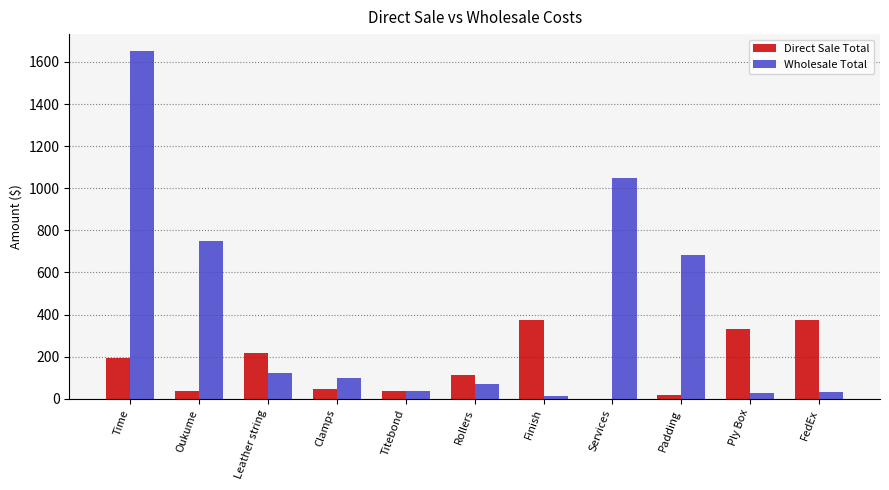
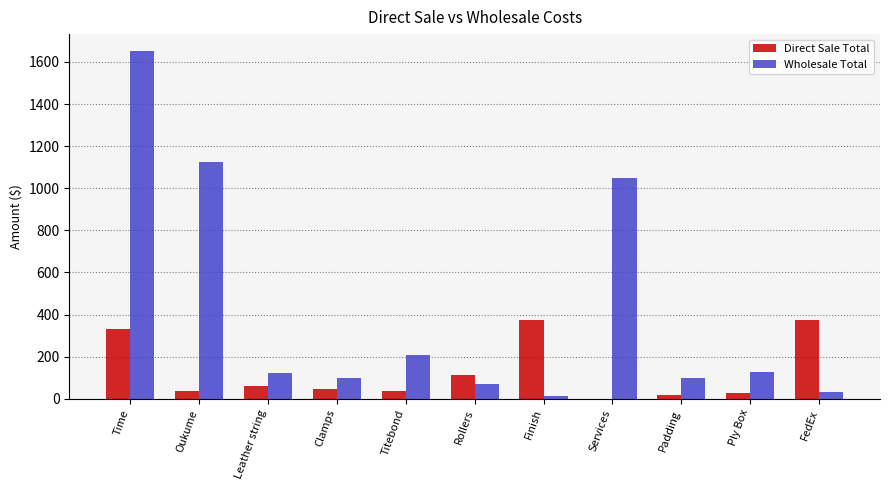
  {
    "Direct Sale Total": {
-     "Time": 190,
+     "Time": 330,
      "Oukume": 40,
-     "Leather string": 220,
+     "Leather string": 60,
      "Clamps": 50,
      "Titebond": 40,
      "Rollers": 110,
      "Finish": 380,
      "Services": 0,
      "Padding": 20,
-     "Ply Box": 330,
+     "Ply Box": 30,
      "FedEx": 370
    },
    "Wholesale Total": {
      "Time": 1650,
-     "Oukume": 750,
+     "Oukume": 1130,
      "Leather string": 120,
      "Clamps": 100,
-     "Titebond": 40,
+     "Titebond": 210,
      "Rollers": 70,
      "Finish": 10,
      "Services": 1050,
-     "Padding": 690,
-     "Ply Box": 30,
+     "Padding": 100,
+     "Ply Box": 130,
      "FedEx": 30
    }
  }
